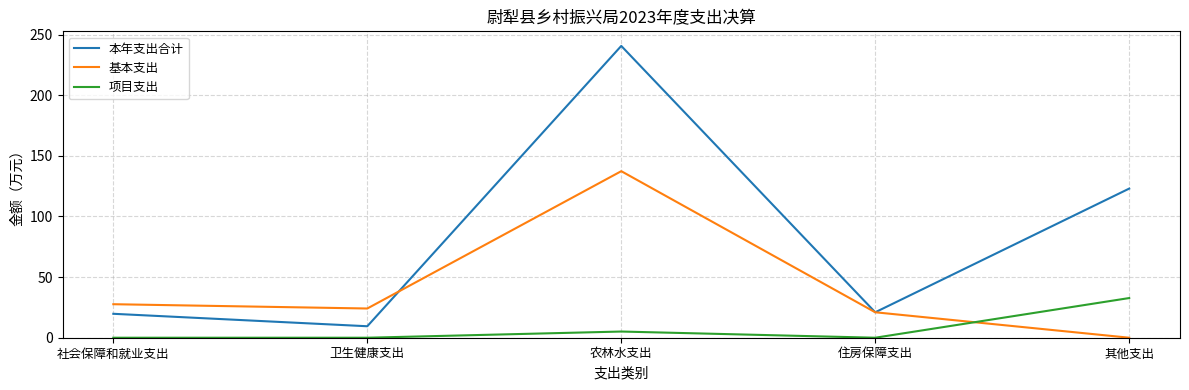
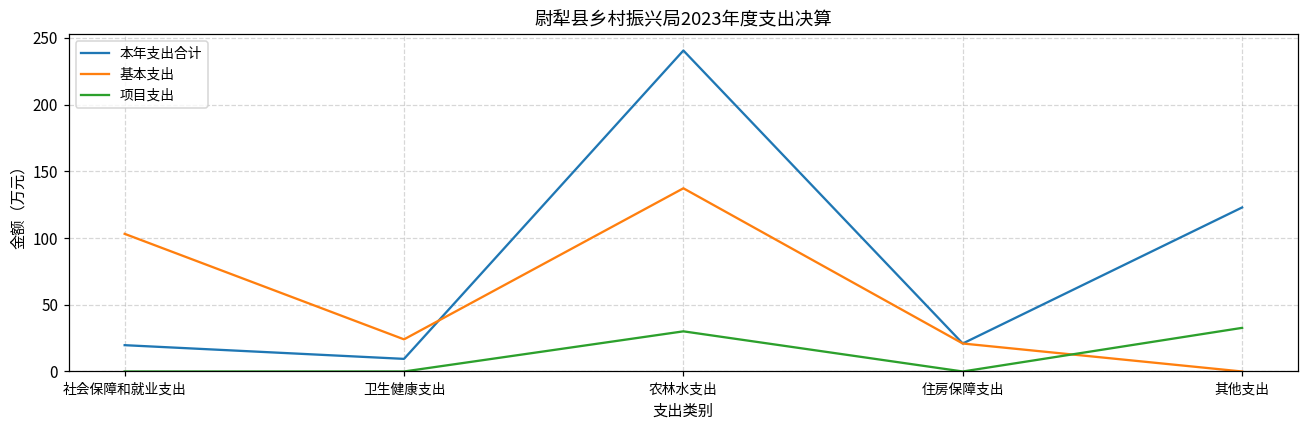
  {
    "本年支出合计": {
      "社会保障和就业支出": 20,
      "卫生健康支出": 9,
      "农林水支出": 241,
      "其他支出": 123
    },
    "基本支出": {
-     "社会保障和就业支出": 28,
+     "社会保障和就业支出": 103,
      "卫生健康支出": 24,
      "农林水支出": 137,
      "其他支出": 0
    },
    "项目支出": {
      "社会保障和就业支出": 0,
      "卫生健康支出": 0,
-     "农林水支出": 5,
+     "农林水支出": 30,
      "住房保障支出": 0,
      "其他支出": 33
    }
  }
